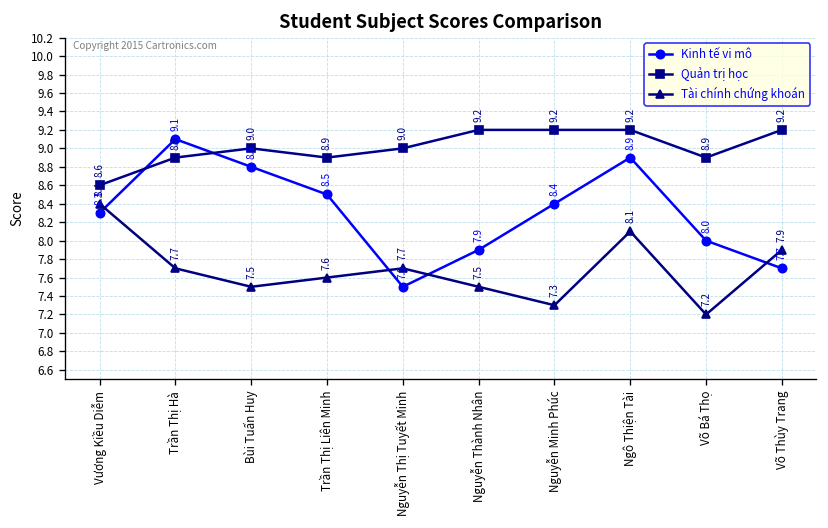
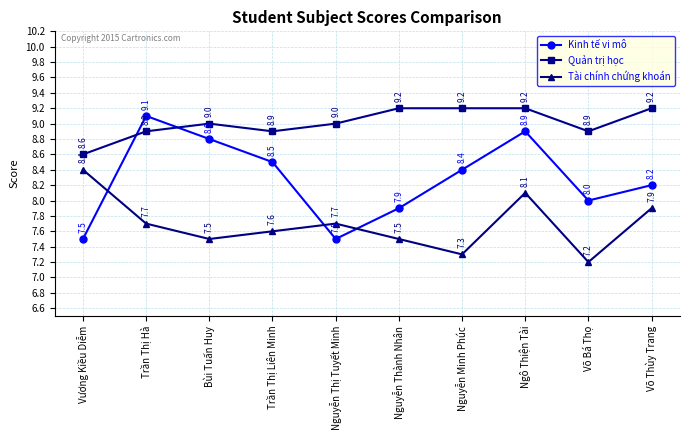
  {
    "Kinh tế vi mô": {
-     "Vương Kiều Diễm": 8.3,
+     "Vương Kiều Diễm": 7.5,
      "Trần Thị Hà": 9.1,
      "Trần Thị Liên Minh": 8.5,
      "Nguyễn Thành Nhân": 7.9,
      "Nguyễn Minh Phúc": 8.4,
      "Ngô Thiện Tài": 8.9,
      "Võ Bá Thọ": 8.0,
-     "Võ Thùy Trang": 7.7
+     "Võ Thùy Trang": 8.2
    }
  }
